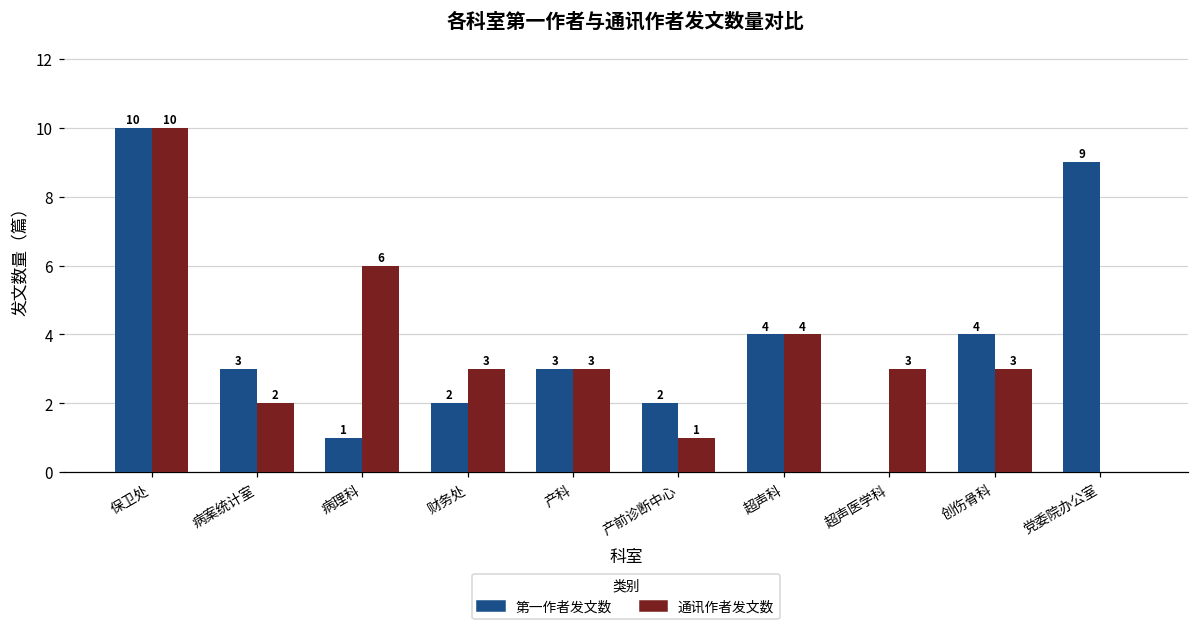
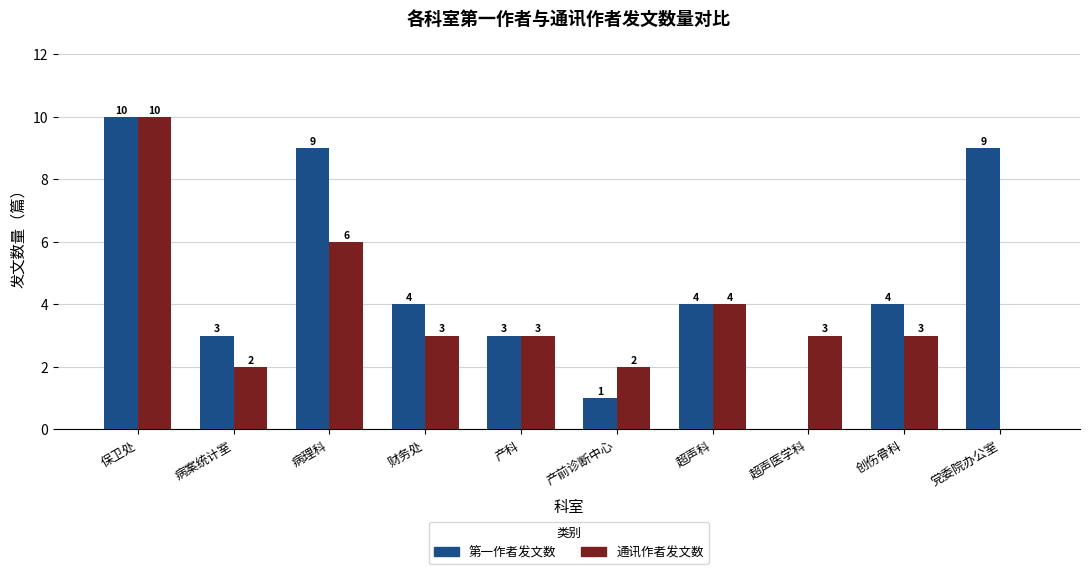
  {
    "第一作者发文数": {
      "保卫处": 10,
      "病案统计室": 3,
-     "病理科": 1,
-     "财务处": 2,
+     "病理科": 9,
+     "财务处": 4,
      "产科": 3,
-     "产前诊断中心": 2,
+     "产前诊断中心": 1,
      "超声科": 4,
      "创伤骨科": 4,
      "党委院办公室": 9
    },
    "通讯作者发文数": {
      "保卫处": 10,
      "病案统计室": 2,
      "病理科": 6,
      "财务处": 3,
      "产科": 3,
-     "产前诊断中心": 1,
+     "产前诊断中心": 2,
      "超声科": 4,
      "超声医学科": 3,
      "创伤骨科": 3
    }
  }
